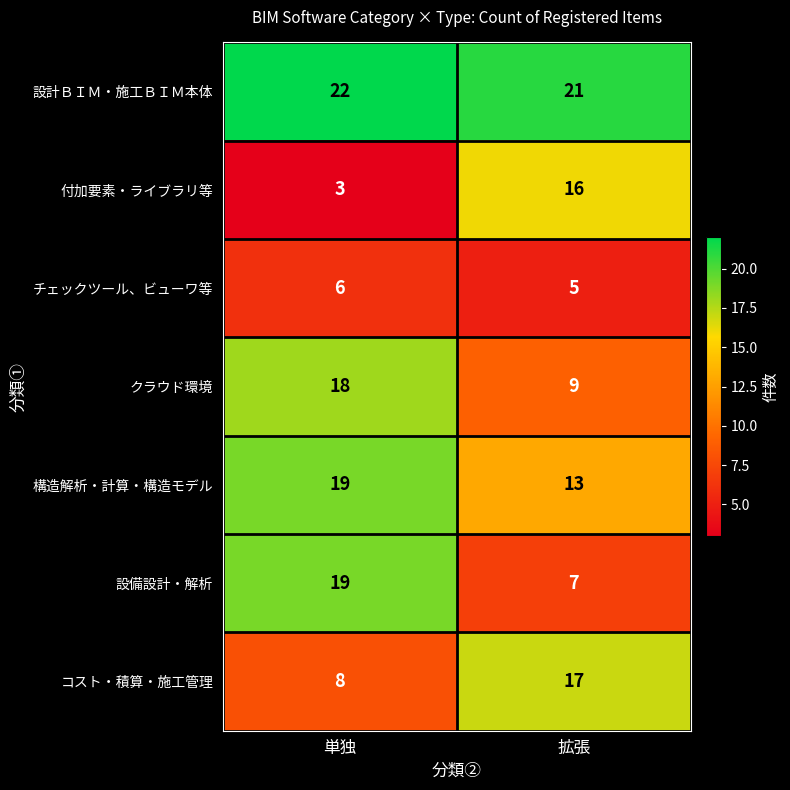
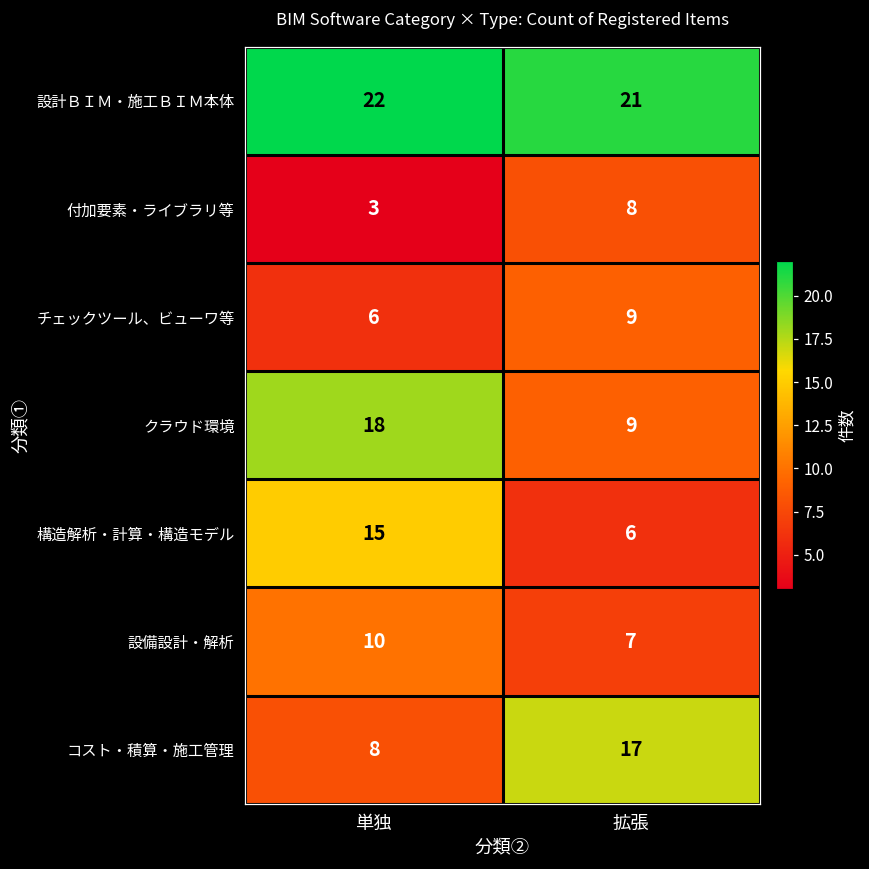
  {
    "設計ＢＩＭ・施工ＢＩＭ本体": {
      "単独": 22,
      "拡張": 21
    },
    "付加要素・ライブラリ等": {
      "単独": 3,
-     "拡張": 16
+     "拡張": 8
    },
    "チェックツール、ビューワ等": {
      "単独": 6,
-     "拡張": 5
+     "拡張": 9
    },
    "クラウド環境": {
      "単独": 18,
      "拡張": 9
    },
    "構造解析・計算・構造モデル": {
-     "単独": 19,
-     "拡張": 13
+     "単独": 15,
+     "拡張": 6
    },
    "設備設計・解析": {
-     "単独": 19,
+     "単独": 10,
      "拡張": 7
    },
    "コスト・積算・施工管理": {
      "単独": 8,
      "拡張": 17
    }
  }
